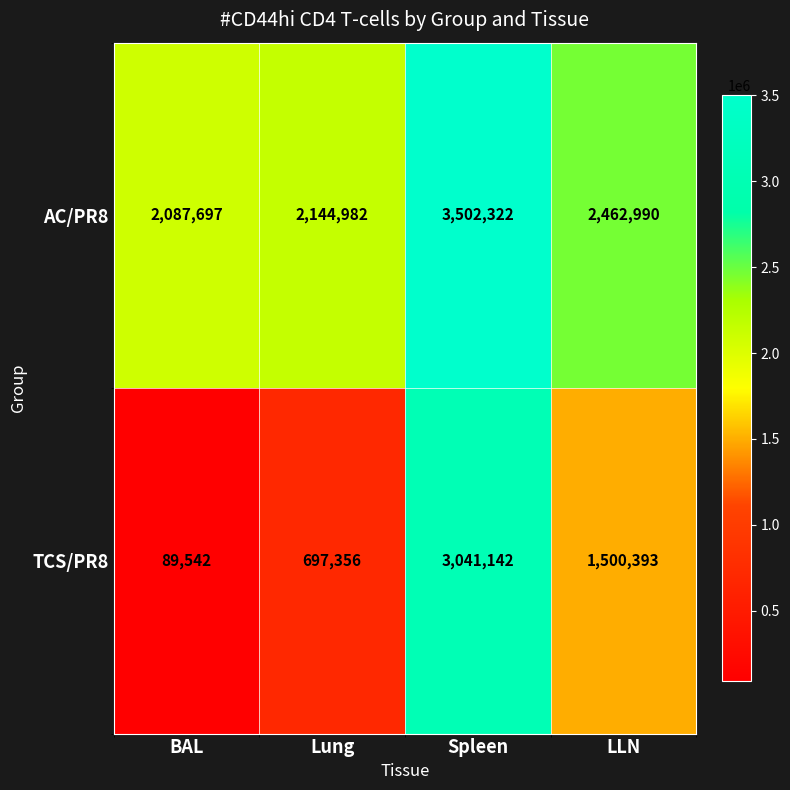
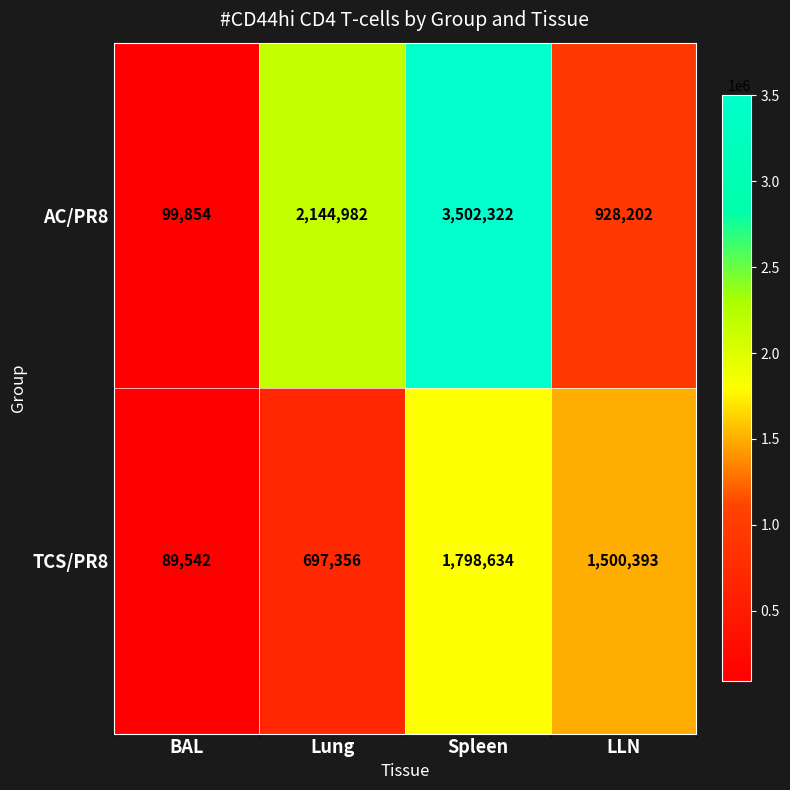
  {
    "AC/PR8": {
-     "BAL": "2,087,697",
+     "BAL": "99,854",
      "Lung": "2,144,982",
      "Spleen": "3,502,322",
-     "LLN": "2,462,990"
+     "LLN": "928,202"
    },
    "TCS/PR8": {
      "BAL": "89,542",
      "Lung": "697,356",
-     "Spleen": "3,041,142",
+     "Spleen": "1,798,634",
      "LLN": "1,500,393"
    }
  }
